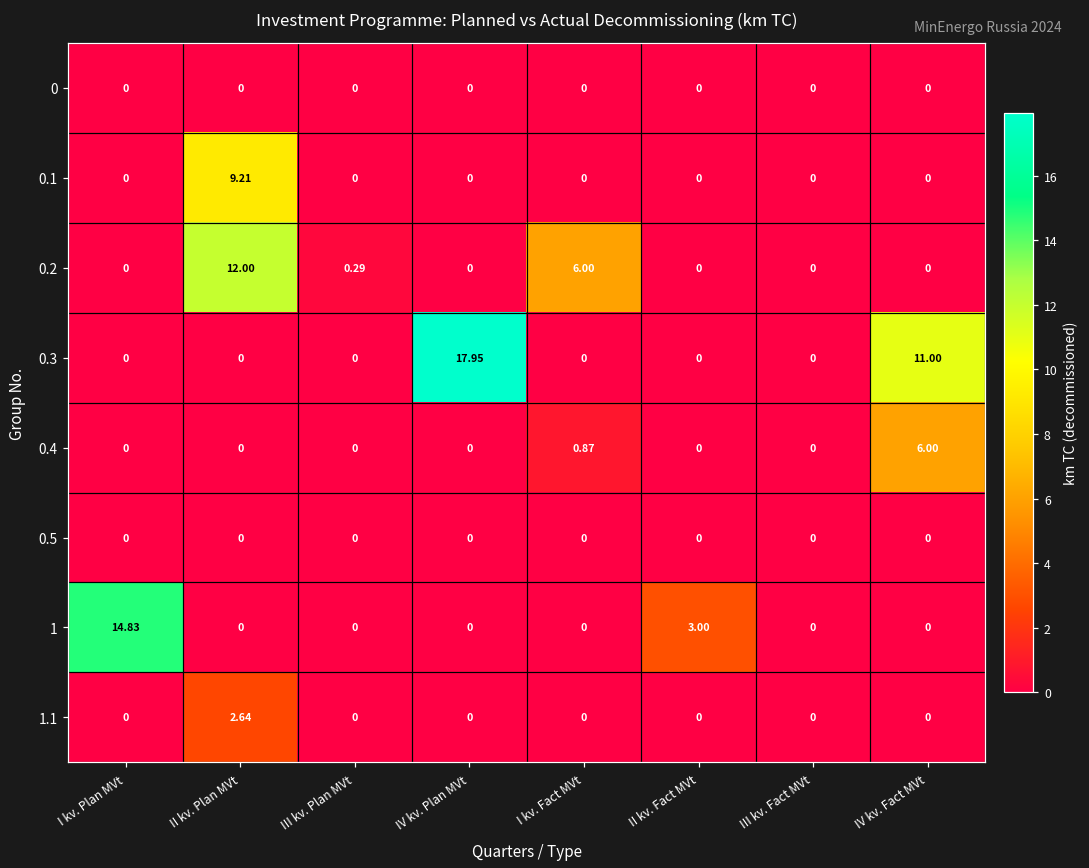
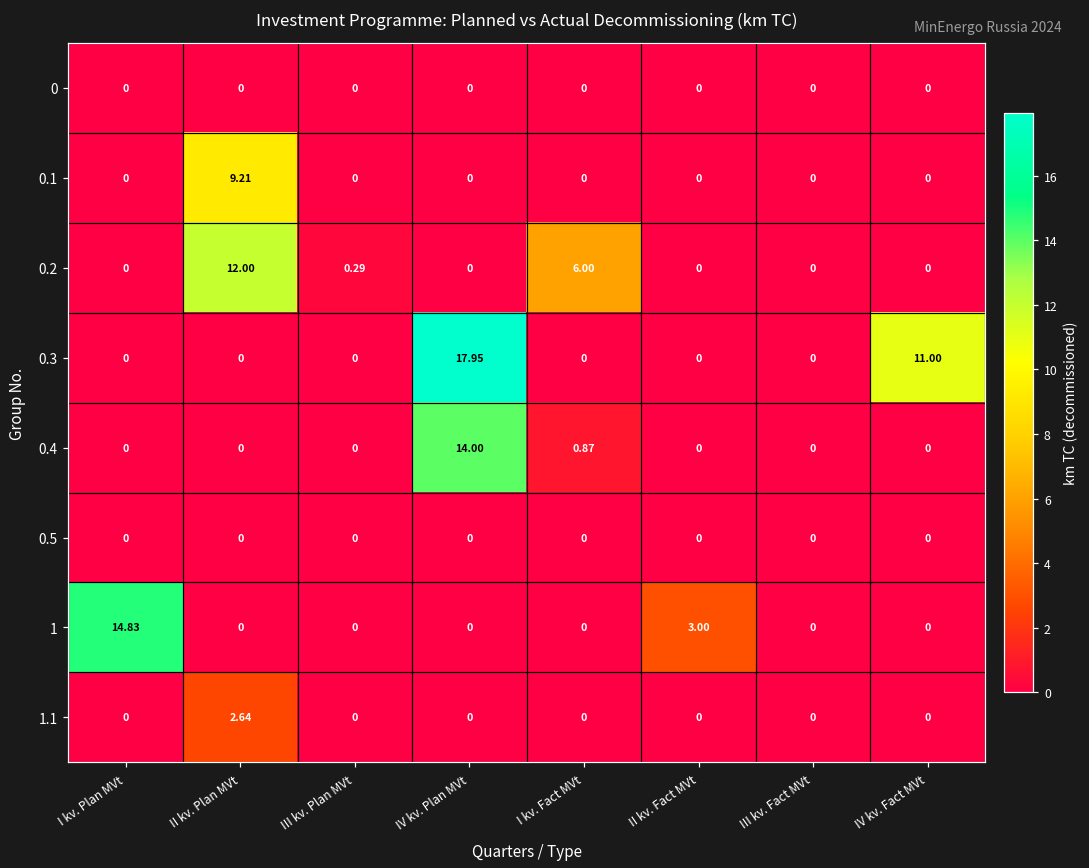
  {
    "0": {
      "I kv. Plan MVt": 0,
      "II kv. Plan MVt": 0,
      "III kv. Plan MVt": 0,
      "IV kv. Plan MVt": 0,
      "I kv. Fact MVt": 0,
      "II kv. Fact MVt": 0,
      "III kv. Fact MVt": 0,
      "IV kv. Fact MVt": 0
    },
    "0.1": {
      "I kv. Plan MVt": 0,
      "II kv. Plan MVt": 9.21,
      "III kv. Plan MVt": 0,
      "IV kv. Plan MVt": 0,
      "I kv. Fact MVt": 0,
      "II kv. Fact MVt": 0,
      "III kv. Fact MVt": 0,
      "IV kv. Fact MVt": 0
    },
    "0.2": {
      "I kv. Plan MVt": 0,
      "II kv. Plan MVt": 12.00,
      "III kv. Plan MVt": 0.29,
      "IV kv. Plan MVt": 0,
      "I kv. Fact MVt": 6.00,
      "II kv. Fact MVt": 0,
      "III kv. Fact MVt": 0,
      "IV kv. Fact MVt": 0
    },
    "0.3": {
      "I kv. Plan MVt": 0,
      "II kv. Plan MVt": 0,
      "III kv. Plan MVt": 0,
      "IV kv. Plan MVt": 17.95,
      "I kv. Fact MVt": 0,
      "II kv. Fact MVt": 0,
      "III kv. Fact MVt": 0,
      "IV kv. Fact MVt": 11.00
    },
    "0.4": {
      "I kv. Plan MVt": 0,
      "II kv. Plan MVt": 0,
      "III kv. Plan MVt": 0,
-     "IV kv. Plan MVt": 0,
+     "IV kv. Plan MVt": 14.00,
      "I kv. Fact MVt": 0.87,
      "II kv. Fact MVt": 0,
      "III kv. Fact MVt": 0,
-     "IV kv. Fact MVt": 6.00
+     "IV kv. Fact MVt": 0
    },
    "0.5": {
      "I kv. Plan MVt": 0,
      "II kv. Plan MVt": 0,
      "III kv. Plan MVt": 0,
      "IV kv. Plan MVt": 0,
      "I kv. Fact MVt": 0,
      "II kv. Fact MVt": 0,
      "III kv. Fact MVt": 0,
      "IV kv. Fact MVt": 0
    },
    "1": {
      "I kv. Plan MVt": 14.83,
      "II kv. Plan MVt": 0,
      "III kv. Plan MVt": 0,
      "IV kv. Plan MVt": 0,
      "I kv. Fact MVt": 0,
      "II kv. Fact MVt": 3.00,
      "III kv. Fact MVt": 0,
      "IV kv. Fact MVt": 0
    },
    "1.1": {
      "I kv. Plan MVt": 0,
      "II kv. Plan MVt": 2.64,
      "III kv. Plan MVt": 0,
      "IV kv. Plan MVt": 0,
      "I kv. Fact MVt": 0,
      "II kv. Fact MVt": 0,
      "III kv. Fact MVt": 0,
      "IV kv. Fact MVt": 0
    }
  }
